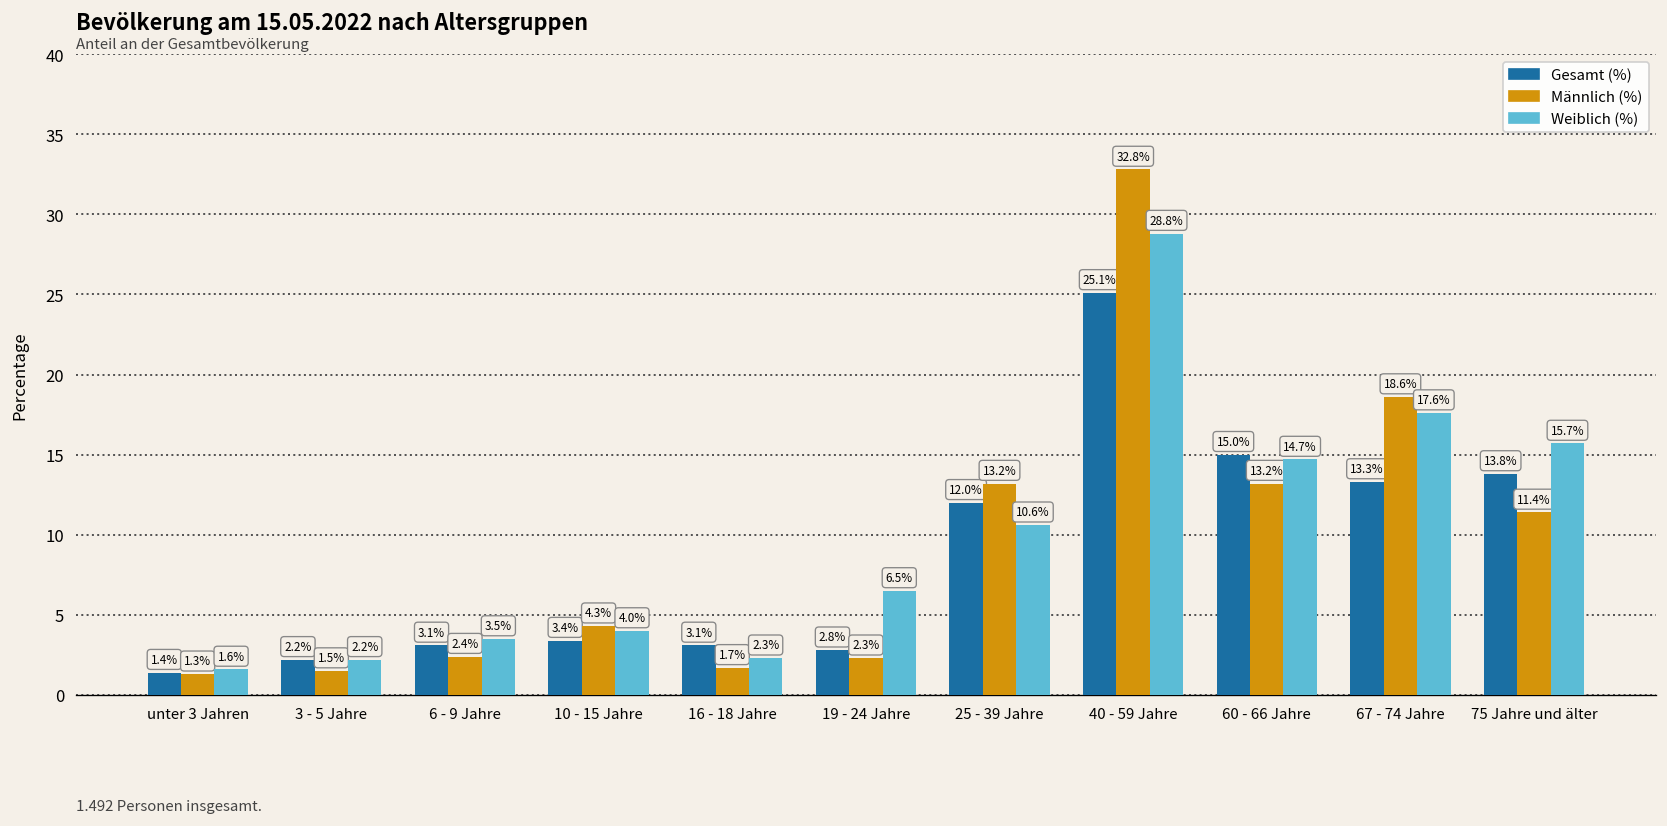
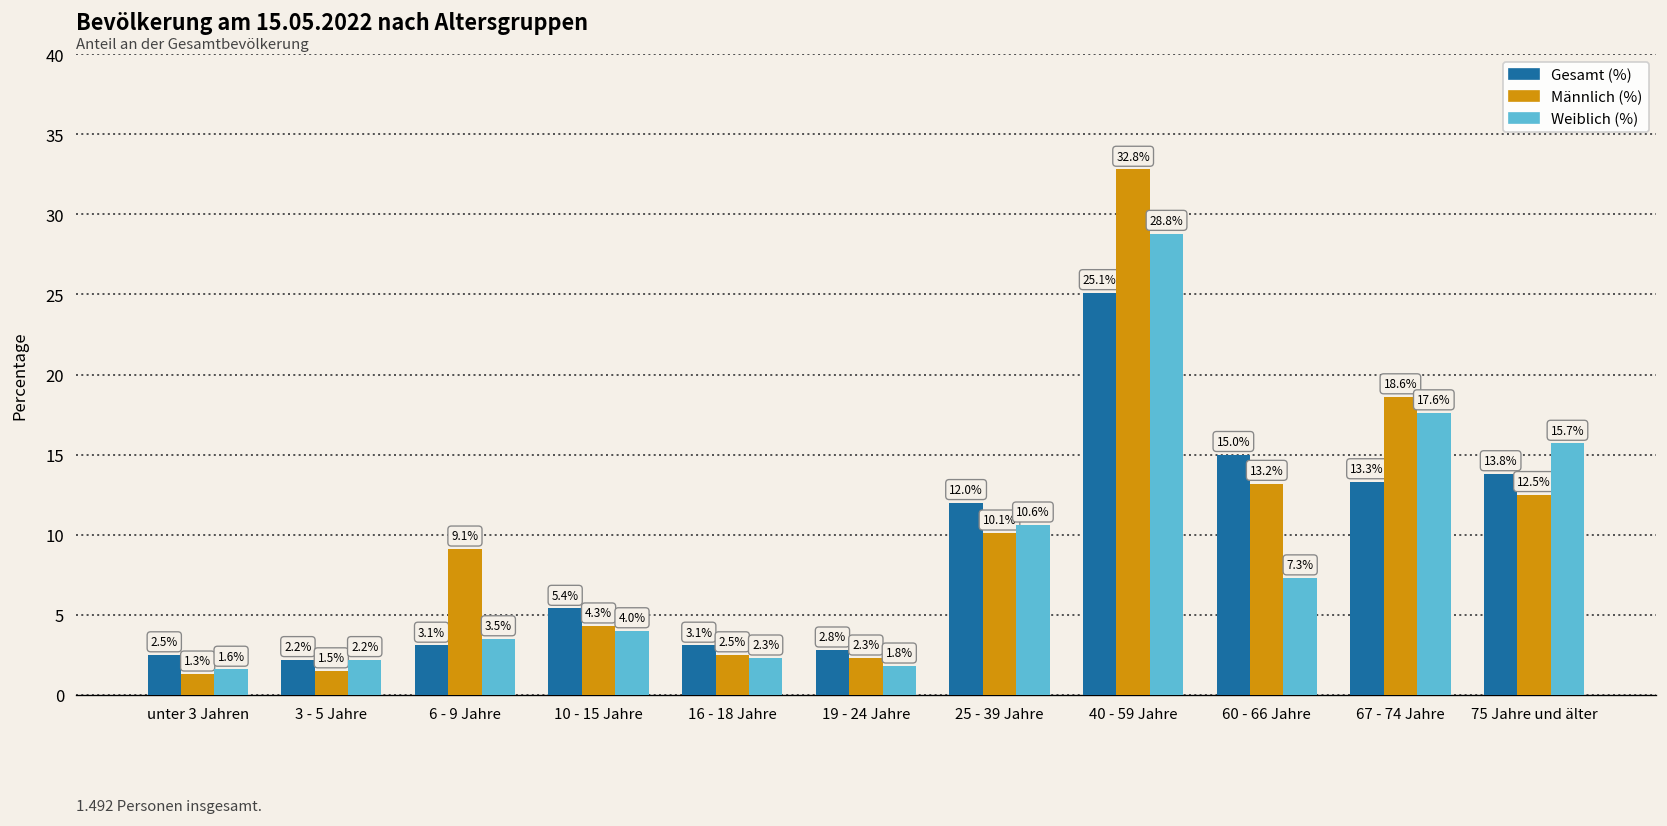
  {
    "Gesamt (%)": {
-     "unter 3 Jahren": "1.4%",
-     "10 - 15 Jahre": "3.4%"
+     "unter 3 Jahren": "2.5%",
+     "10 - 15 Jahre": "5.4%"
    },
    "Männlich (%)": {
-     "6 - 9 Jahre": "2.4%",
-     "16 - 18 Jahre": "1.7%",
-     "25 - 39 Jahre": "13.2%",
-     "75 Jahre und älter": "11.4%"
+     "6 - 9 Jahre": "9.1%",
+     "16 - 18 Jahre": "2.5%",
+     "25 - 39 Jahre": "10.1%",
+     "75 Jahre und älter": "12.5%"
    },
    "Weiblich (%)": {
-     "19 - 24 Jahre": "6.5%",
-     "60 - 66 Jahre": "14.7%"
+     "19 - 24 Jahre": "1.8%",
+     "60 - 66 Jahre": "7.3%"
    }
  }
